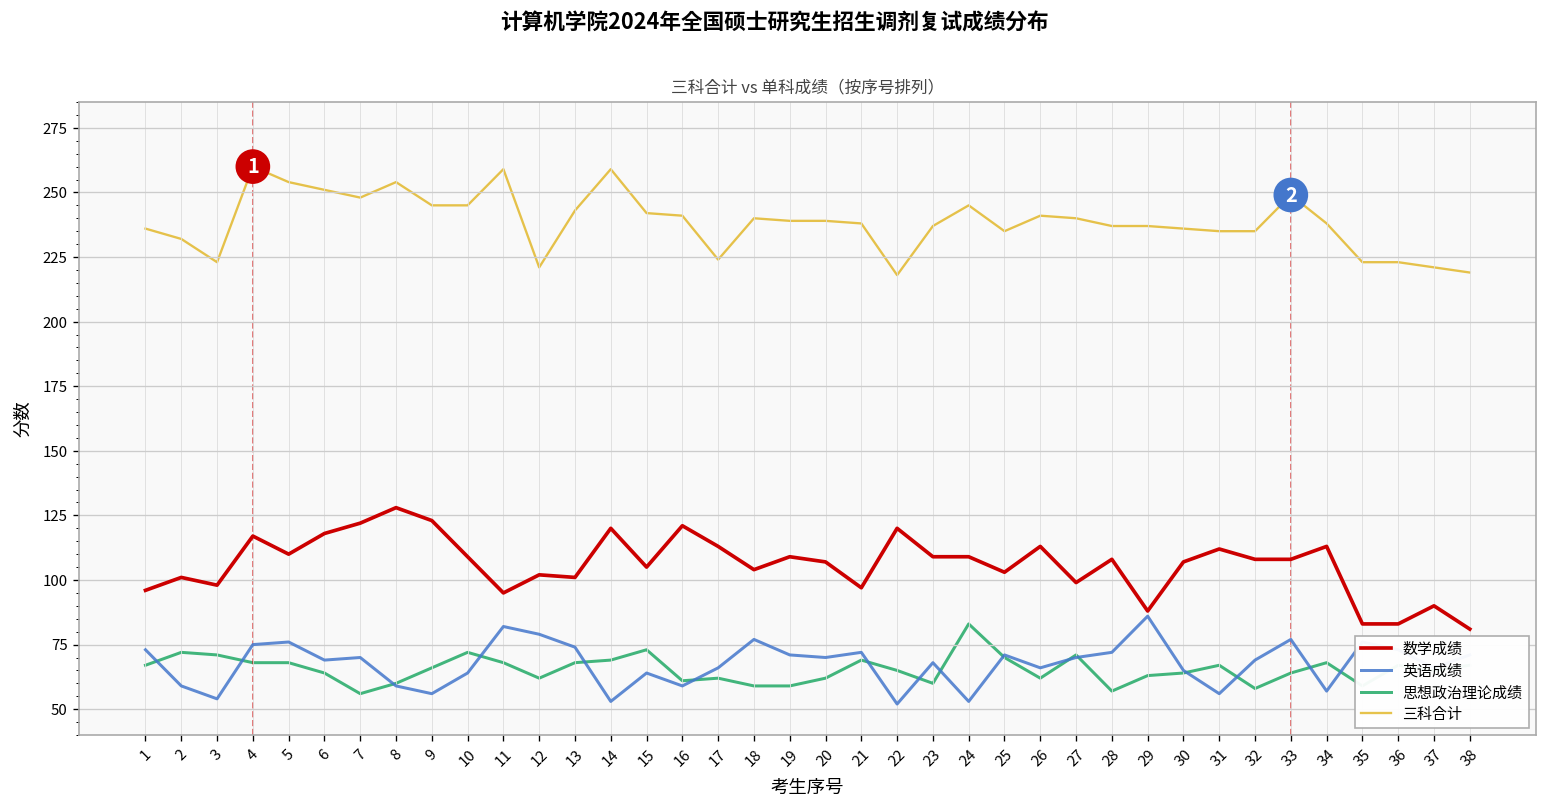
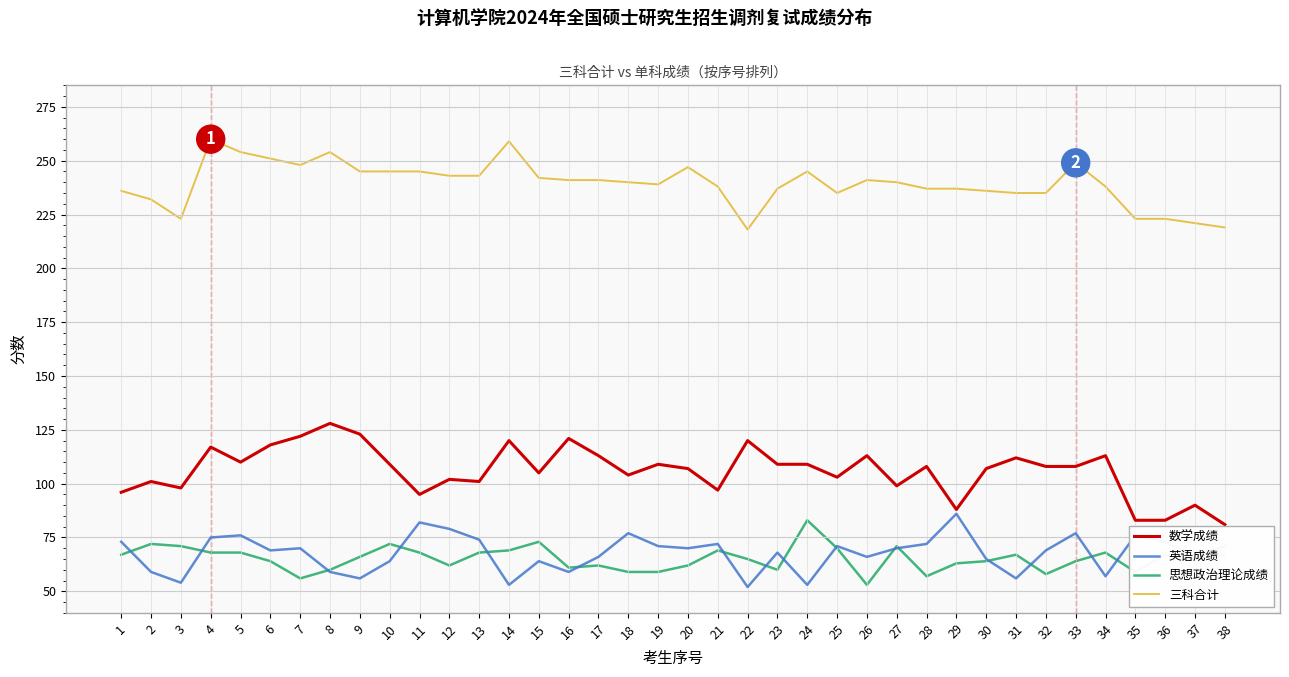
  {
    "思想政治理论成绩": {
      "1": 67,
      "2": 72,
      "3": 71,
      "4": 68,
      "5": 68,
      "6": 64,
      "7": 56,
      "9": 66,
      "10": 72,
      "11": 68,
      "12": 62,
      "13": 68,
      "14": 69,
      "15": 73,
      "16": 61,
      "17": 62,
      "18": 59,
      "19": 59,
      "20": 62,
      "21": 69,
      "22": 65,
      "23": 60,
      "24": 83,
-     "26": 62,
+     "26": 53,
      "28": 57,
      "29": 63,
      "31": 67,
      "32": 58,
      "33": 64,
      "34": 68
    },
    "三科合计": {
      "1": 236,
      "2": 232,
      "3": 223,
      "5": 254,
      "6": 251,
      "7": 248,
      "8": 254,
      "9": 245,
      "10": 245,
-     "11": 259,
-     "12": 221,
+     "11": 245,
+     "12": 243,
      "13": 243,
      "14": 259,
      "15": 242,
      "16": 241,
-     "17": 224,
+     "17": 241,
      "18": 240,
      "19": 239,
-     "20": 239,
+     "20": 247,
      "21": 238,
      "22": 218,
      "23": 237,
      "24": 245,
      "25": 235,
      "26": 241,
      "27": 240,
      "28": 237,
      "29": 237,
      "30": 236,
      "31": 235,
      "32": 235,
      "34": 238,
      "35": 223,
      "36": 223,
      "37": 221,
      "38": 219
    }
  }
